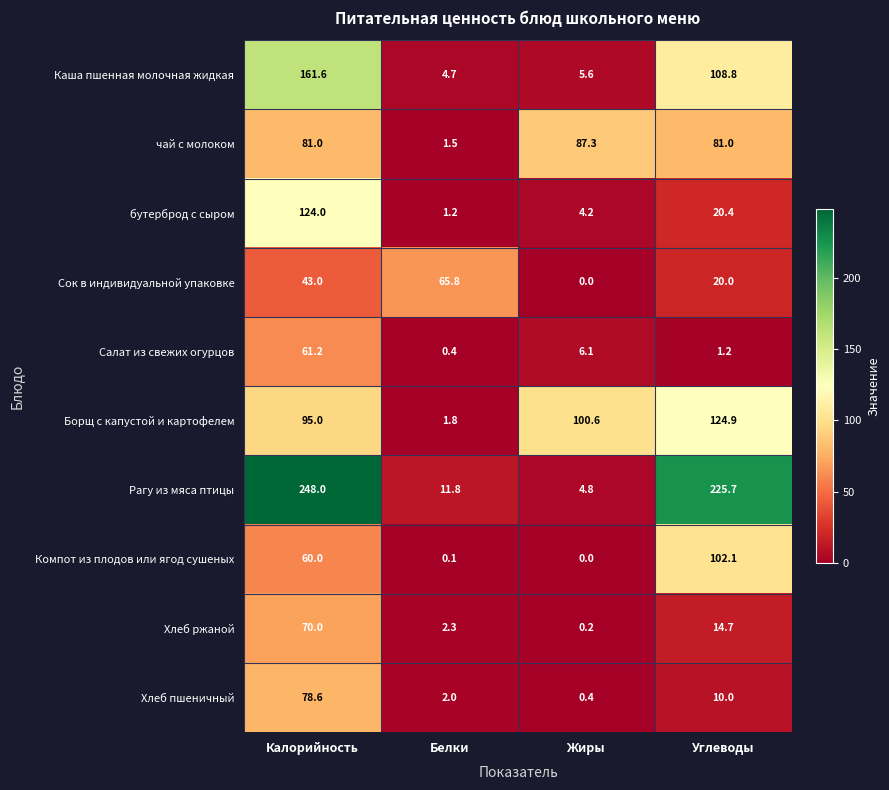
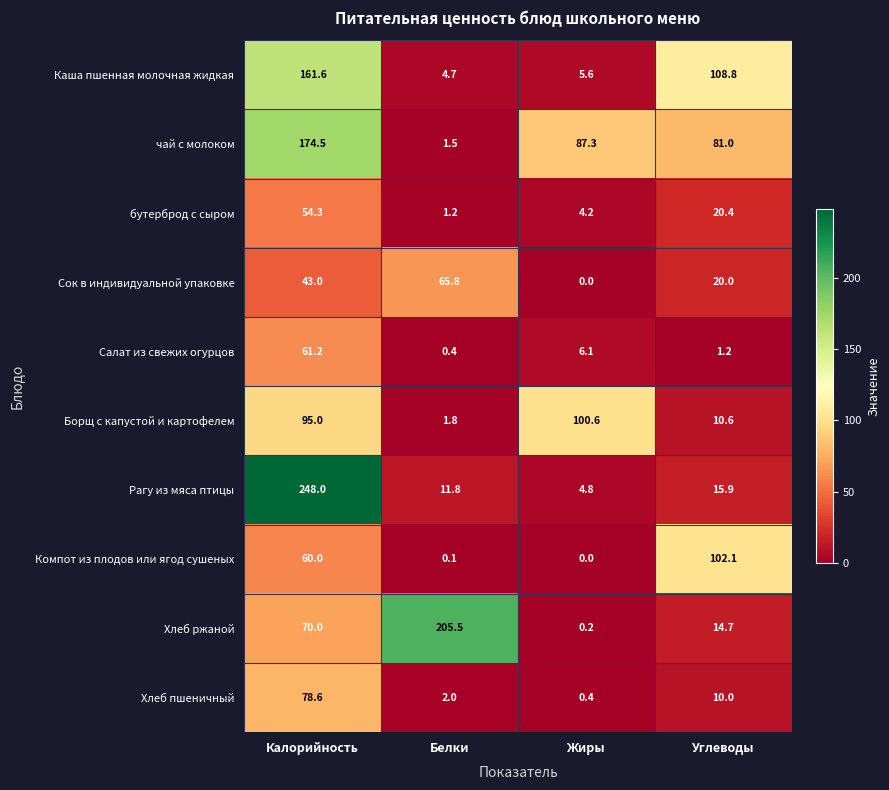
  {
    "Каша пшенная молочная жидкая": {
      "Калорийность": 161.6,
      "Белки": 4.7,
      "Жиры": 5.6,
      "Углеводы": 108.8
    },
    "чай с молоком": {
-     "Калорийность": 81.0,
+     "Калорийность": 174.5,
      "Белки": 1.5,
      "Жиры": 87.3,
      "Углеводы": 81.0
    },
    "бутерброд с сыром": {
-     "Калорийность": 124.0,
+     "Калорийность": 54.3,
      "Белки": 1.2,
      "Жиры": 4.2,
      "Углеводы": 20.4
    },
    "Сок в индивидуальной упаковке": {
      "Калорийность": 43.0,
      "Белки": 65.8,
      "Жиры": 0.0,
      "Углеводы": 20.0
    },
    "Салат из свежих огурцов": {
      "Калорийность": 61.2,
      "Белки": 0.4,
      "Жиры": 6.1,
      "Углеводы": 1.2
    },
    "Борщ с капустой и картофелем": {
      "Калорийность": 95.0,
      "Белки": 1.8,
      "Жиры": 100.6,
-     "Углеводы": 124.9
+     "Углеводы": 10.6
    },
    "Рагу из мяса птицы": {
      "Калорийность": 248.0,
      "Белки": 11.8,
      "Жиры": 4.8,
-     "Углеводы": 225.7
+     "Углеводы": 15.9
    },
    "Компот из плодов или ягод сушеных": {
      "Калорийность": 60.0,
      "Белки": 0.1,
      "Жиры": 0.0,
      "Углеводы": 102.1
    },
    "Хлеб ржаной": {
      "Калорийность": 70.0,
-     "Белки": 2.3,
+     "Белки": 205.5,
      "Жиры": 0.2,
      "Углеводы": 14.7
    },
    "Хлеб пшеничный": {
      "Калорийность": 78.6,
      "Белки": 2.0,
      "Жиры": 0.4,
      "Углеводы": 10.0
    }
  }
